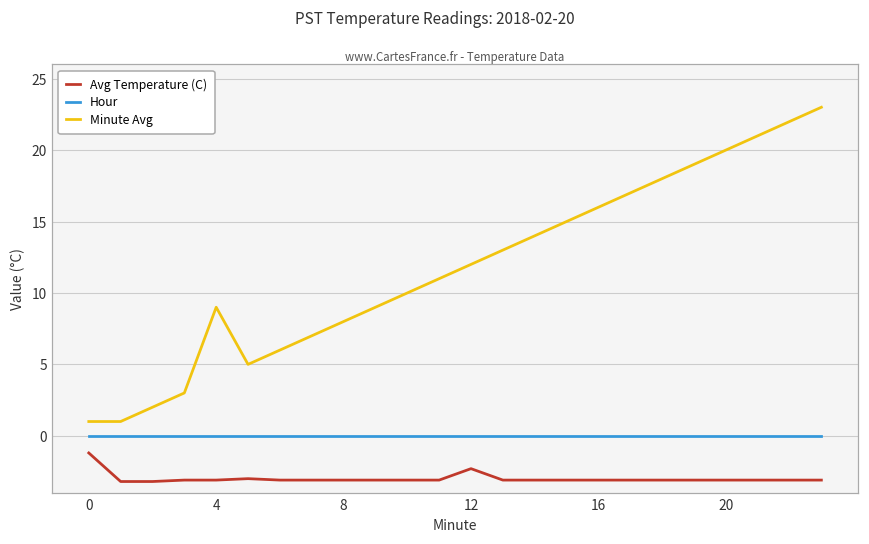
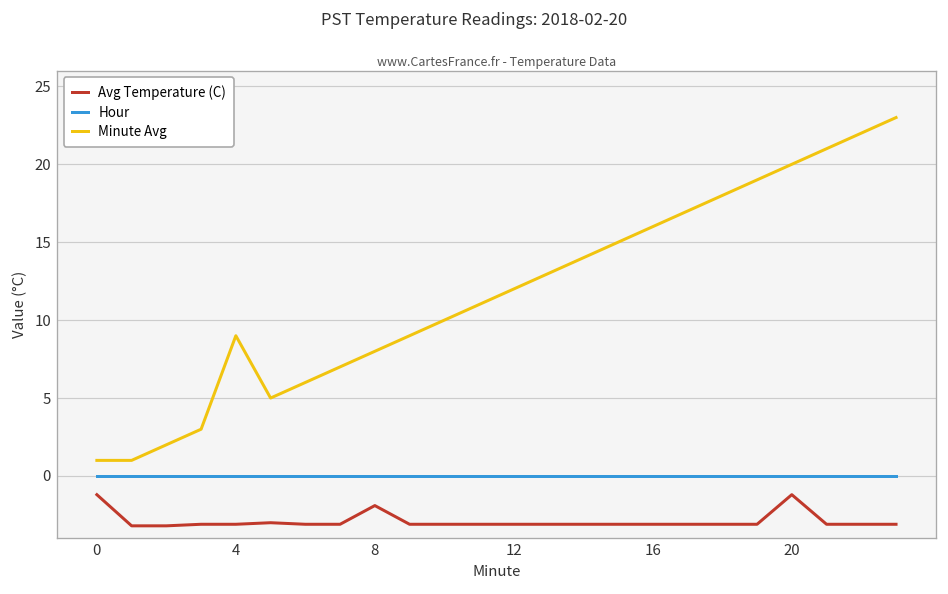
  {
    "Avg Temperature (C)": {
      "0": -1.2,
      "4": -3.1,
-     "8": -3.1,
-     "12": -2.3,
+     "8": -1.9,
+     "12": -3.1,
      "16": -3.1,
-     "20": -3.1
+     "20": -1.2
    },
    "Hour": {
      "0": 0.0,
      "4": 0.0,
      "8": 0.0,
      "12": 0.0,
      "16": 0.0,
      "20": 0.0
    },
    "Minute Avg": {
      "0": 1.0,
      "4": 9.0,
      "8": 8.0,
      "12": 12.0,
      "16": 16.0,
      "20": 20.0
    }
  }
